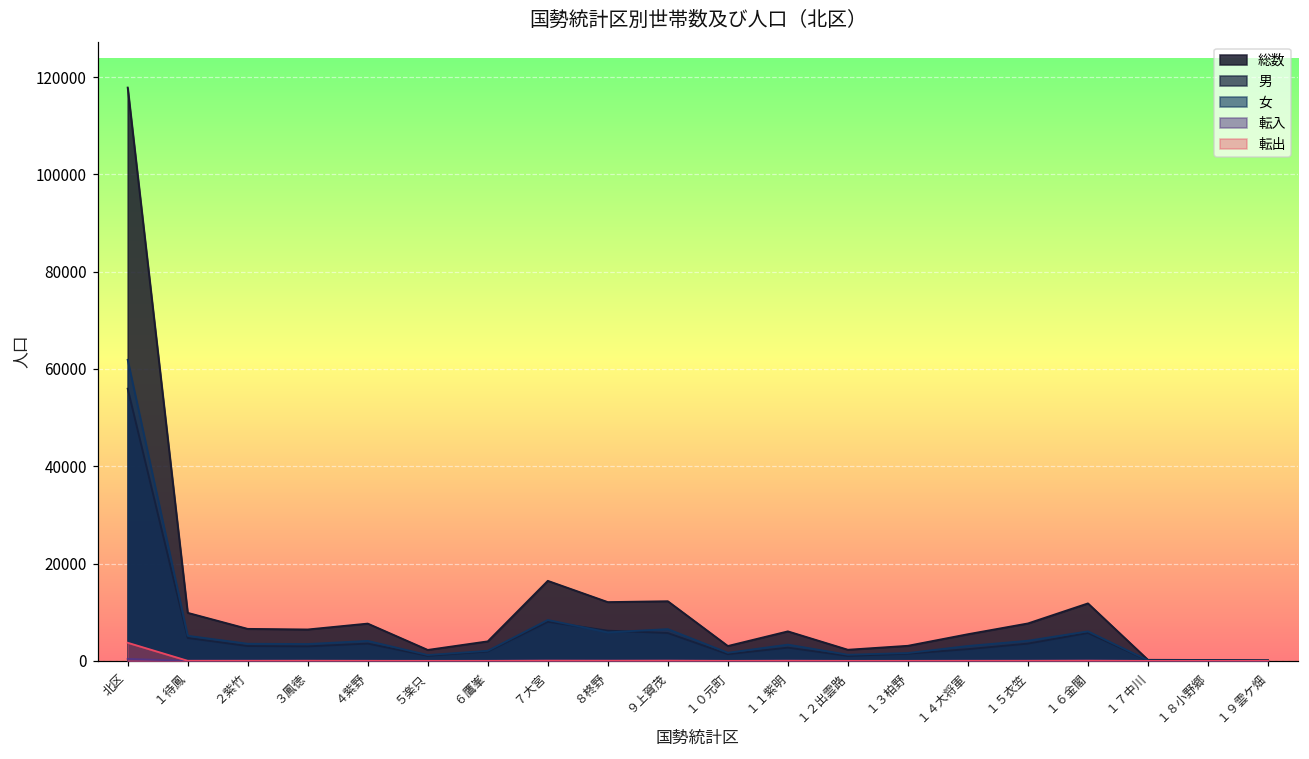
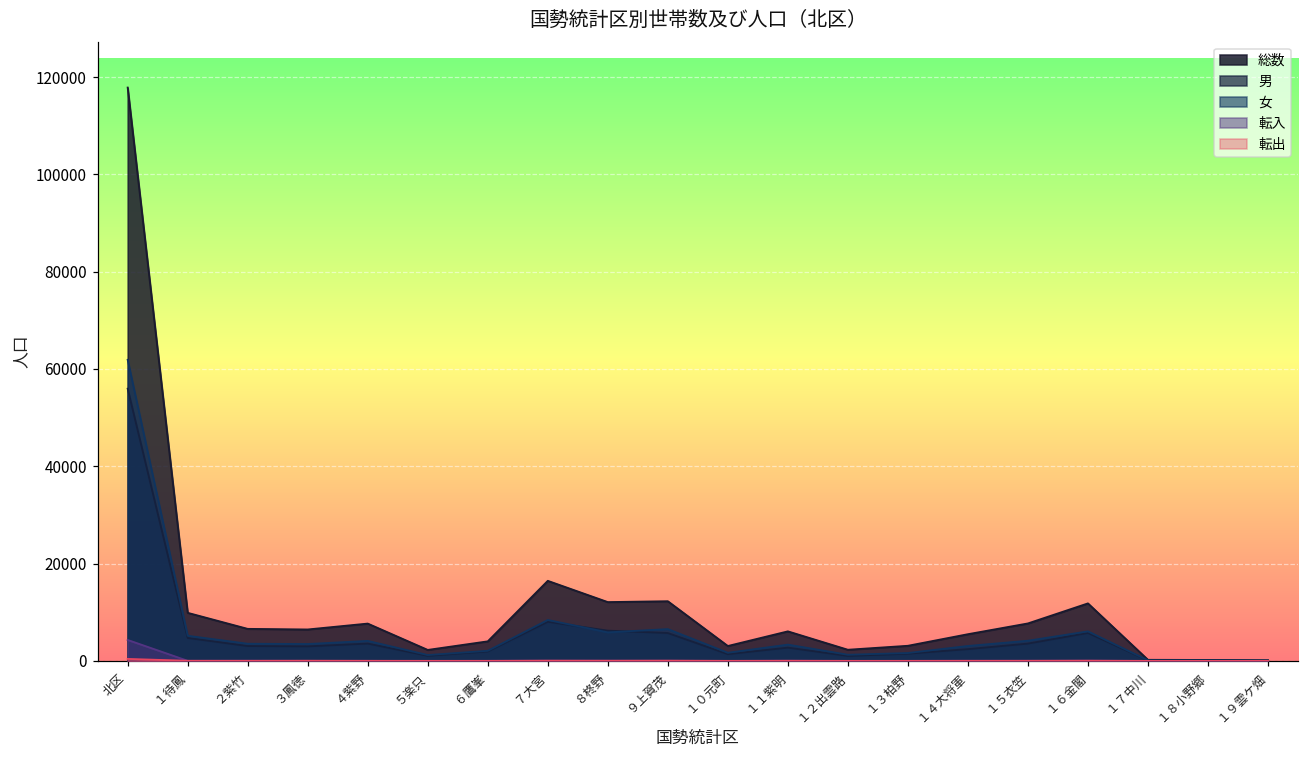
  {
    "転入": {
-     "北区": 0
+     "北区": 4000
    },
    "転出": {
-     "北区": 4000
+     "北区": 0
    }
  }
